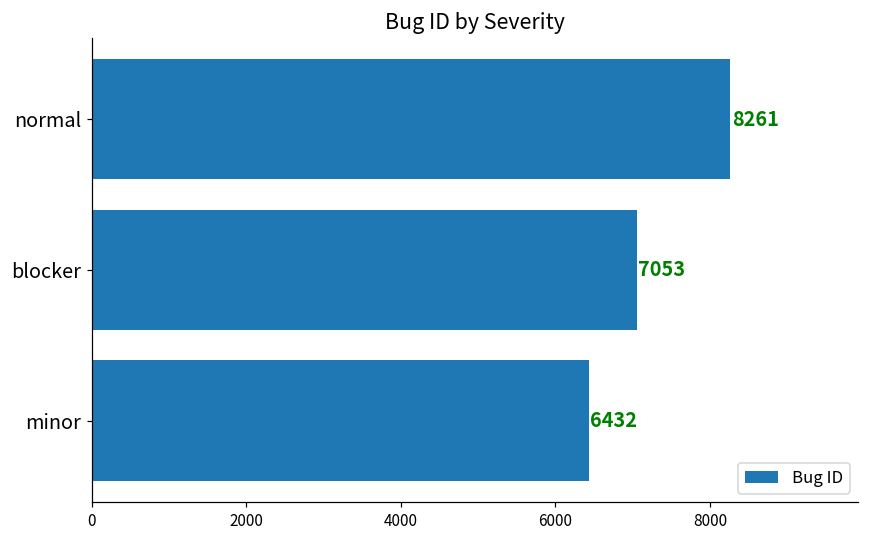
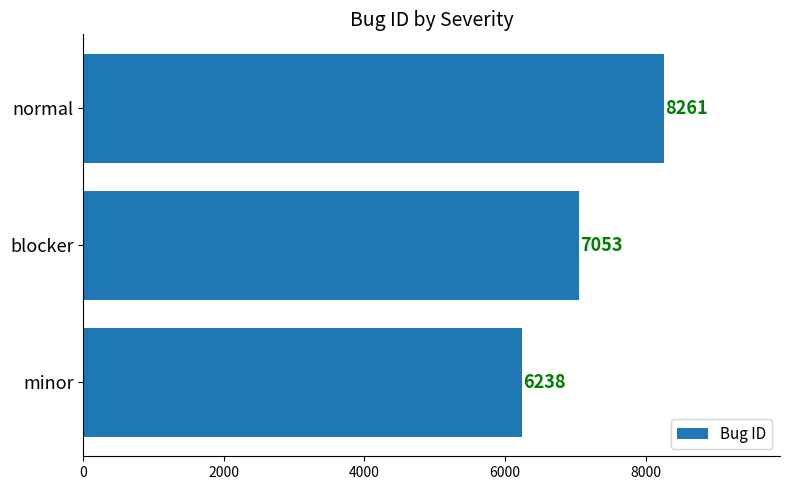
  {
    "normal": 8261,
    "blocker": 7053,
-   "minor": 6432
+   "minor": 6238
  }
